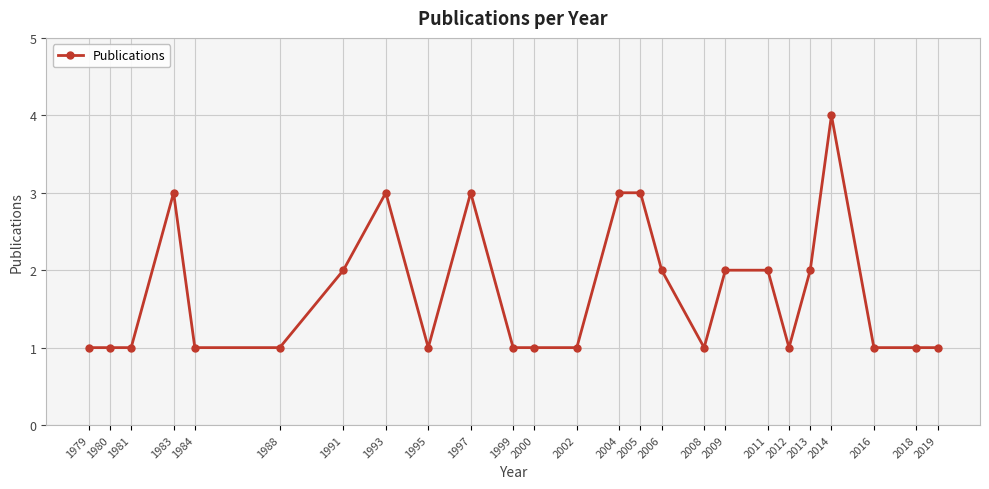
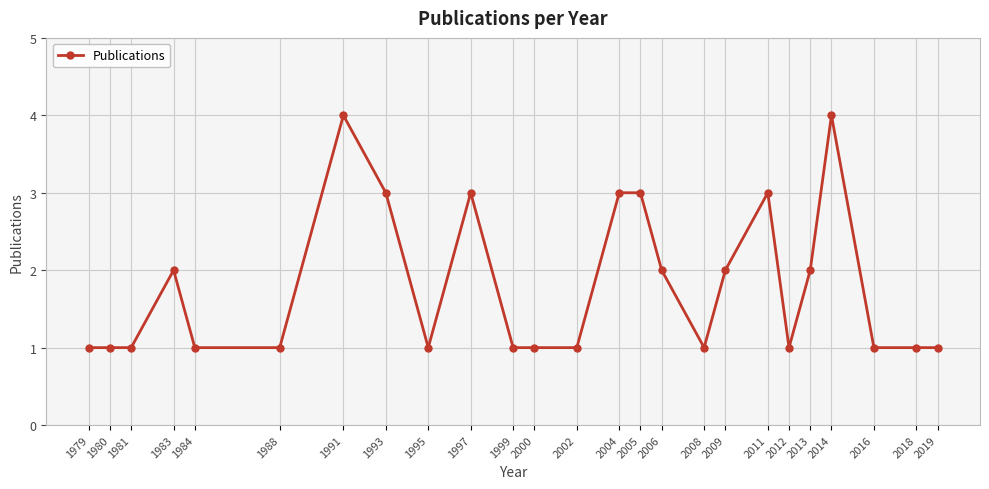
  {
    "1979": 1,
    "1980": 1,
    "1981": 1,
-   "1983": 3,
+   "1983": 2,
    "1984": 1,
    "1988": 1,
-   "1991": 2,
+   "1991": 4,
    "1993": 3,
    "1995": 1,
    "1997": 3,
    "1999": 1,
    "2000": 1,
    "2002": 1,
    "2004": 3,
    "2005": 3,
    "2006": 2,
    "2008": 1,
    "2009": 2,
-   "2011": 2,
+   "2011": 3,
    "2012": 1,
    "2013": 2,
    "2014": 4,
    "2016": 1,
    "2018": 1,
    "2019": 1
  }
